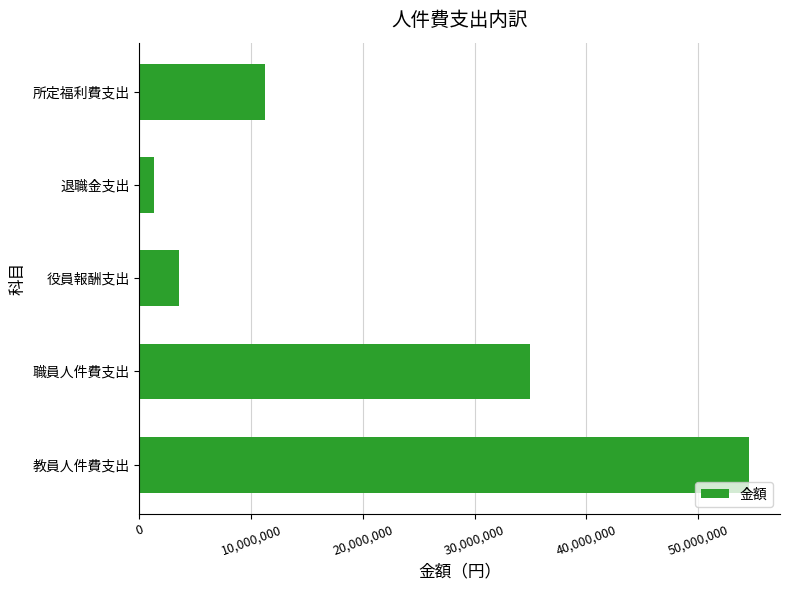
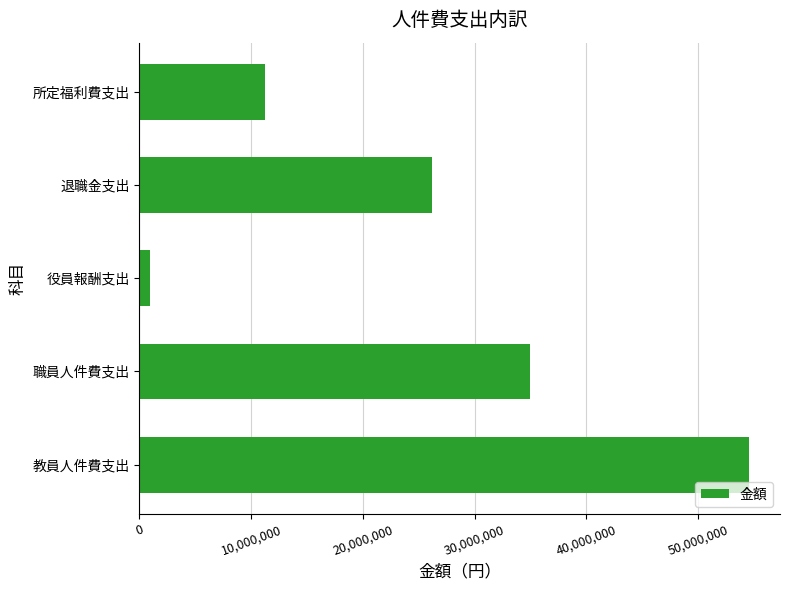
  {
    "所定福利費支出": "11,300,000",
-   "退職金支出": "1,300,000",
-   "役員報酬支出": "3,500,000",
+   "退職金支出": "26,100,000",
+   "役員報酬支出": "900,000",
    "職員人件費支出": "35,000,000",
    "教員人件費支出": "54,600,000"
  }
